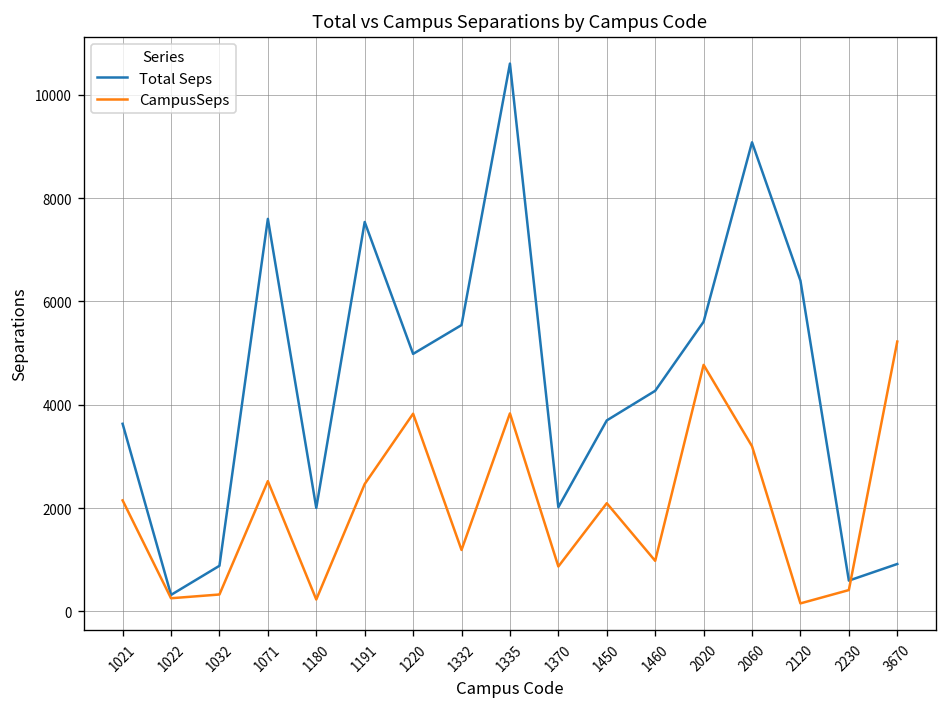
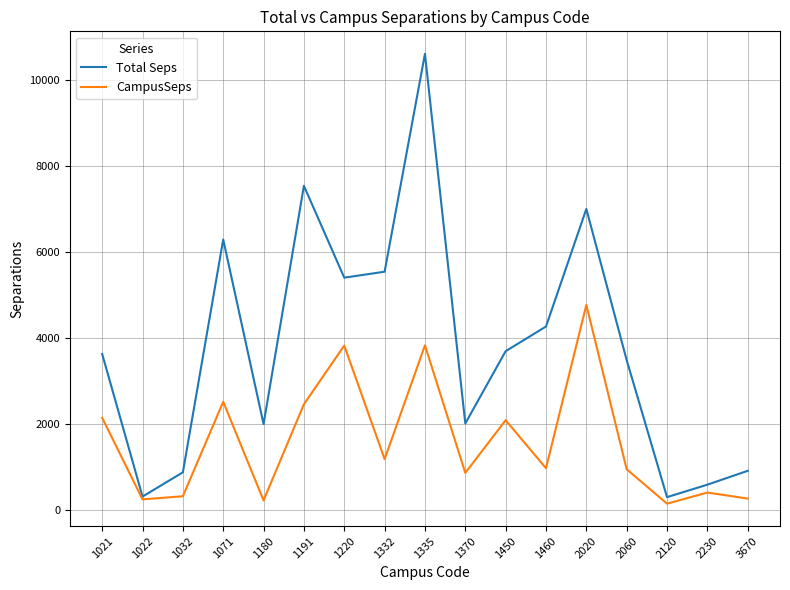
  {
    "Total Seps": {
      "1021": 3600,
      "1022": 300,
      "1032": 900,
-     "1071": 7600,
+     "1071": 6300,
      "1180": 2000,
      "1191": 7500,
-     "1220": 5000,
+     "1220": 5400,
      "1332": 5500,
      "1335": 10600,
      "1370": 2000,
      "1450": 3700,
      "1460": 4300,
-     "2020": 5600,
-     "2060": 9100,
-     "2120": 6400,
+     "2020": 7000,
+     "2060": 3500,
+     "2120": 300,
      "2230": 600,
      "3670": 900
    },
    "CampusSeps": {
      "1021": 2100,
      "1022": 300,
      "1032": 300,
      "1071": 2500,
      "1180": 200,
      "1191": 2500,
      "1220": 3800,
      "1332": 1200,
      "1335": 3800,
      "1370": 900,
      "1450": 2100,
      "1460": 1000,
      "2020": 4800,
-     "2060": 3200,
+     "2060": 1000,
      "2120": 200,
      "2230": 400,
-     "3670": 5200
+     "3670": 300
    }
  }
